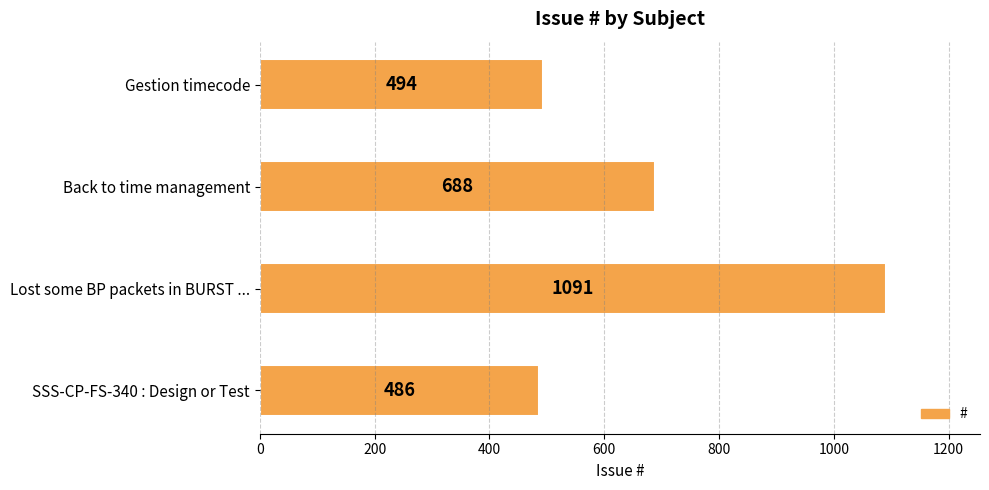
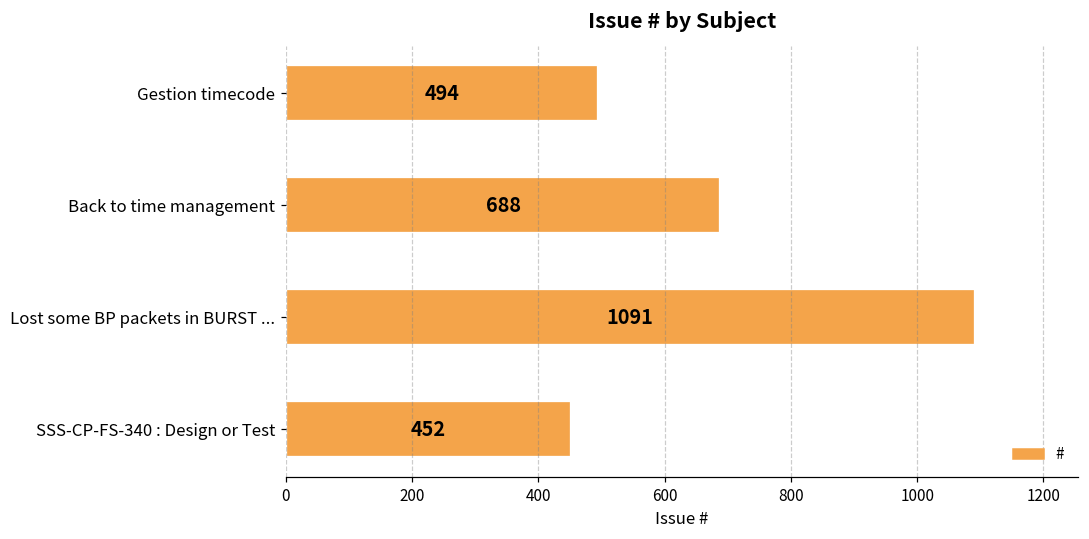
  {
    "Gestion timecode": 494,
    "Back to time management": 688,
    "Lost some BP packets in BURST ...": 1091,
-   "SSS-CP-FS-340 : Design or Test": 486
+   "SSS-CP-FS-340 : Design or Test": 452
  }
